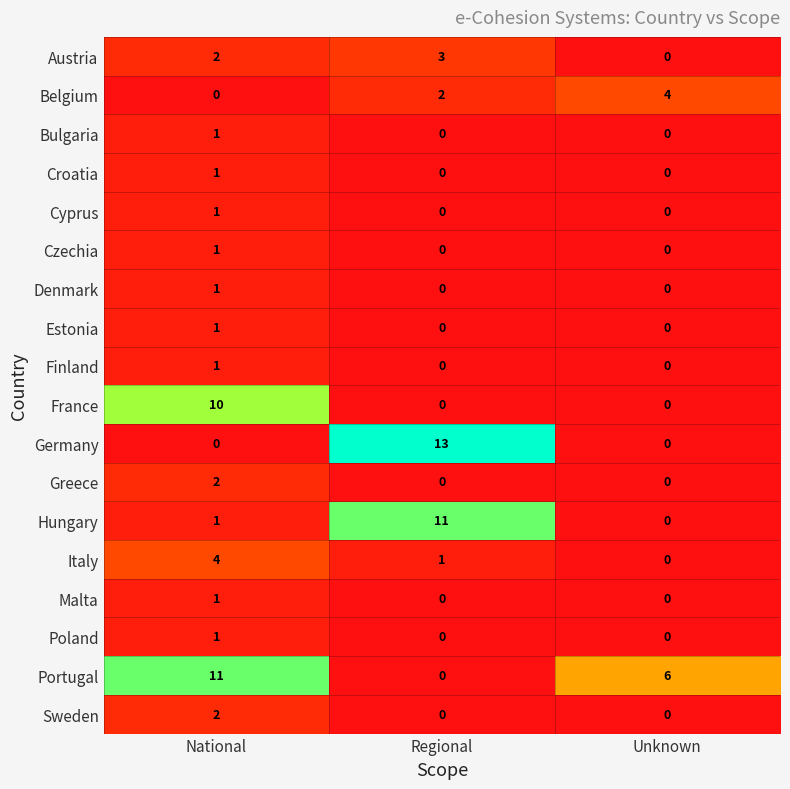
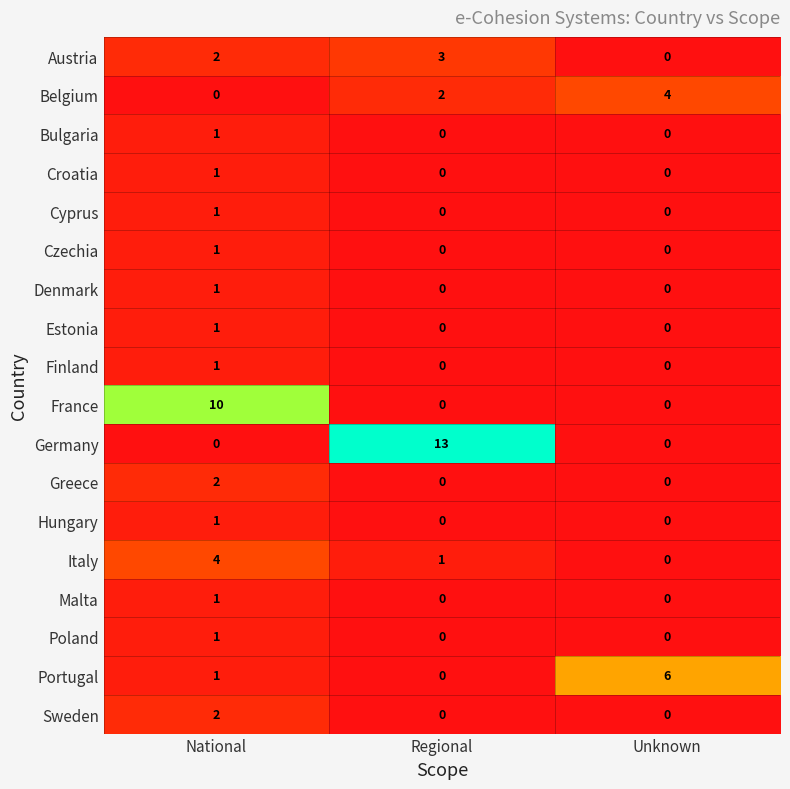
  {
    "Austria": {
      "National": 2,
      "Regional": 3,
      "Unknown": 0
    },
    "Belgium": {
      "National": 0,
      "Regional": 2,
      "Unknown": 4
    },
    "Bulgaria": {
      "National": 1,
      "Regional": 0,
      "Unknown": 0
    },
    "Croatia": {
      "National": 1,
      "Regional": 0,
      "Unknown": 0
    },
    "Cyprus": {
      "National": 1,
      "Regional": 0,
      "Unknown": 0
    },
    "Czechia": {
      "National": 1,
      "Regional": 0,
      "Unknown": 0
    },
    "Denmark": {
      "National": 1,
      "Regional": 0,
      "Unknown": 0
    },
    "Estonia": {
      "National": 1,
      "Regional": 0,
      "Unknown": 0
    },
    "Finland": {
      "National": 1,
      "Regional": 0,
      "Unknown": 0
    },
    "France": {
      "National": 10,
      "Regional": 0,
      "Unknown": 0
    },
    "Germany": {
      "National": 0,
      "Regional": 13,
      "Unknown": 0
    },
    "Greece": {
      "National": 2,
      "Regional": 0,
      "Unknown": 0
    },
    "Hungary": {
      "National": 1,
-     "Regional": 11,
+     "Regional": 0,
      "Unknown": 0
    },
    "Italy": {
      "National": 4,
      "Regional": 1,
      "Unknown": 0
    },
    "Malta": {
      "National": 1,
      "Regional": 0,
      "Unknown": 0
    },
    "Poland": {
      "National": 1,
      "Regional": 0,
      "Unknown": 0
    },
    "Portugal": {
-     "National": 11,
+     "National": 1,
      "Regional": 0,
      "Unknown": 6
    },
    "Sweden": {
      "National": 2,
      "Regional": 0,
      "Unknown": 0
    }
  }
